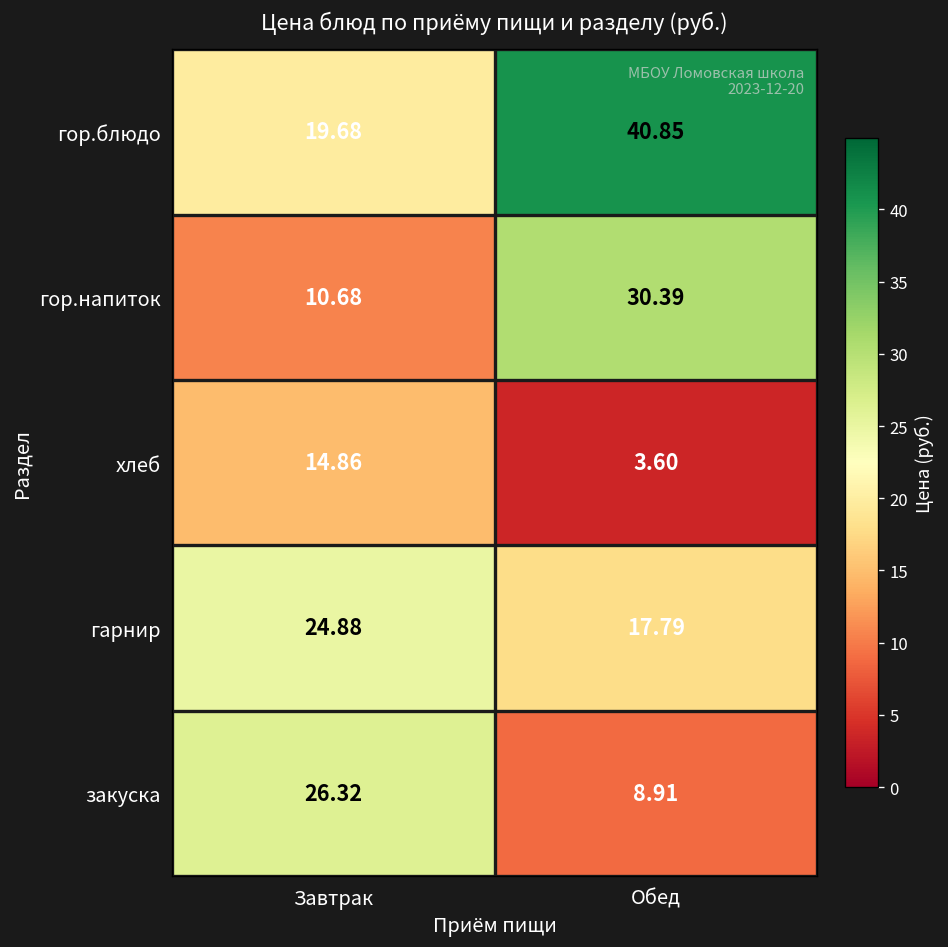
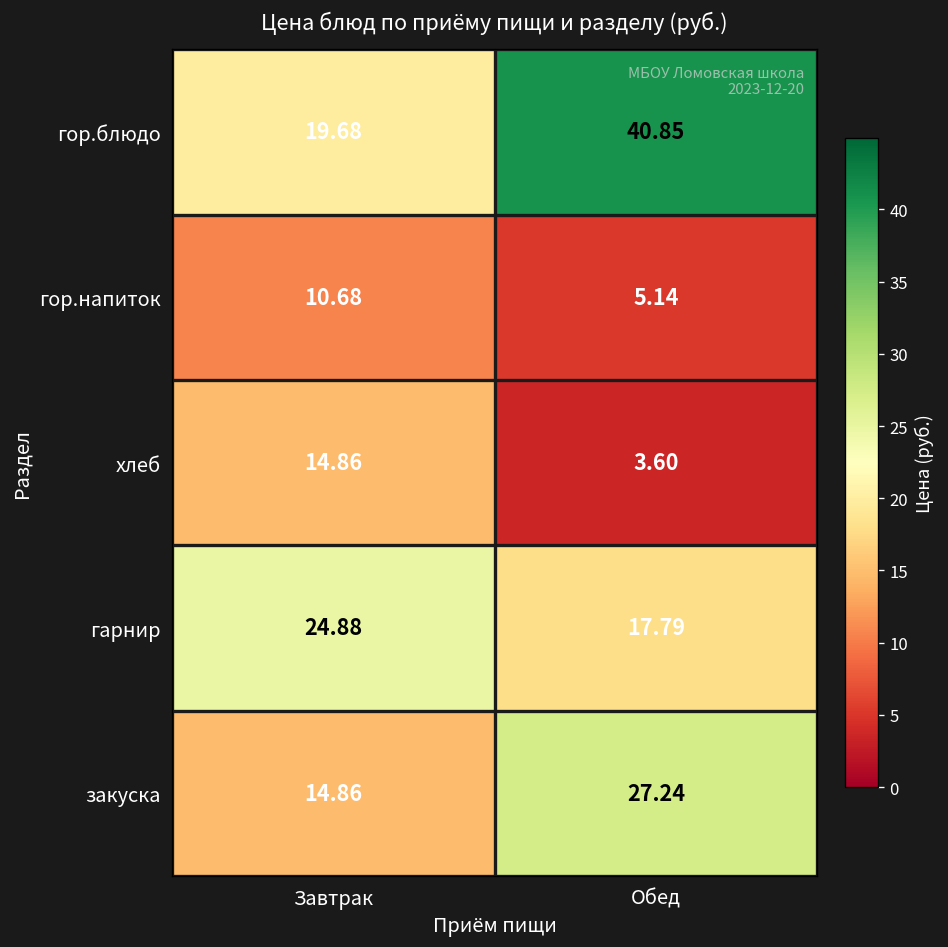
  {
    "гор.блюдо": {
      "Завтрак": 19.68
    },
    "гор.напиток": {
      "Завтрак": 10.68,
-     "Обед": 30.39
+     "Обед": 5.14
    },
    "хлеб": {
      "Завтрак": 14.86,
      "Обед": 3.60
    },
    "гарнир": {
      "Завтрак": 24.88,
      "Обед": 17.79
    },
    "закуска": {
-     "Завтрак": 26.32,
-     "Обед": 8.91
+     "Завтрак": 14.86,
+     "Обед": 27.24
    }
  }
